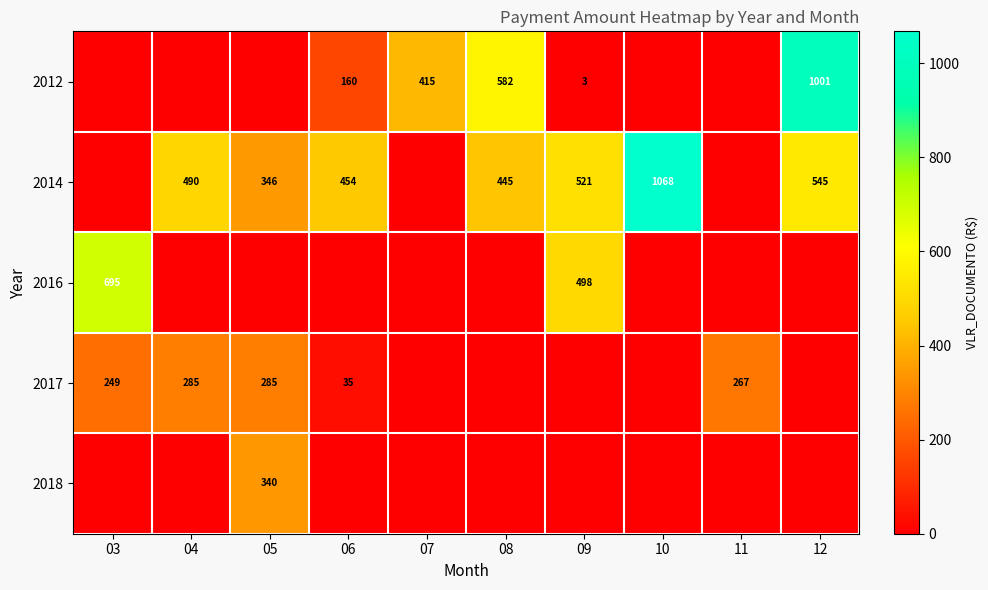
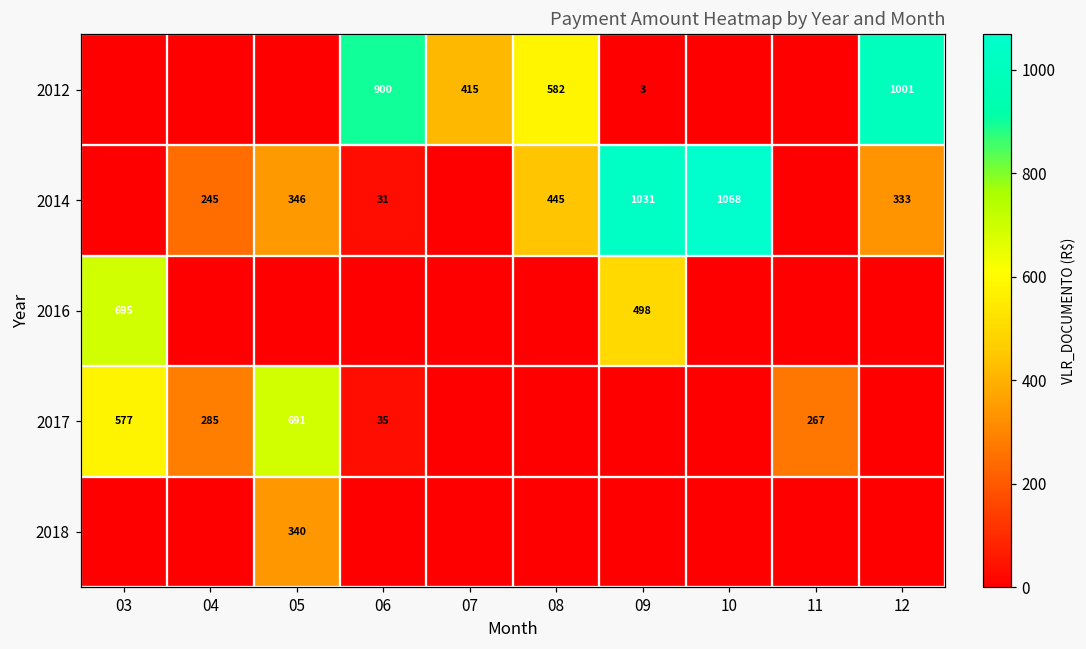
  {
    "2012": {
-     "06": 160,
+     "06": 900,
      "07": 415,
      "08": 582,
      "09": 3,
      "12": 1001
    },
    "2014": {
-     "04": 490,
+     "04": 245,
      "05": 346,
-     "06": 454,
+     "06": 31,
      "08": 445,
-     "09": 521,
+     "09": 1031,
      "10": 1068,
-     "12": 545
+     "12": 333
    },
    "2016": {
      "03": 695,
      "09": 498
    },
    "2017": {
-     "03": 249,
+     "03": 577,
      "04": 285,
-     "05": 285,
+     "05": 691,
      "06": 35,
      "11": 267
    },
    "2018": {
      "05": 340
    }
  }
